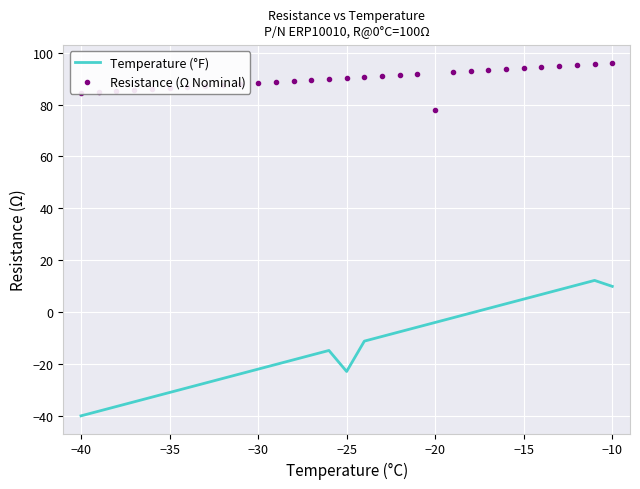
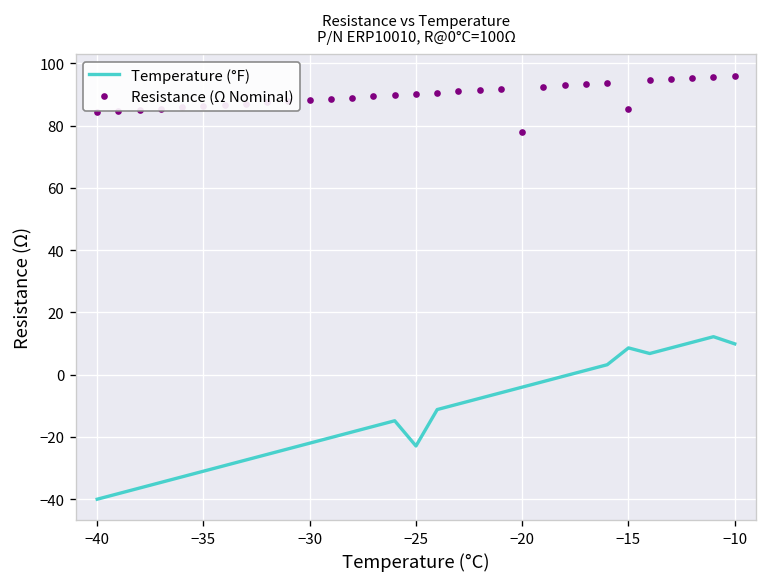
  {
    "Temperature (°F)": {
      "−40": -40,
      "−35": -31,
      "−30": -22,
      "−25": -23,
      "−20": -4,
-     "−15": 5,
+     "−15": 9,
      "−10": 10
    },
    "Resistance (Ω Nominal)": {
      "−30": 88,
      "−25": 90,
      "−20": 78,
-     "−15": 94,
+     "−15": 85,
      "−10": 96
    }
  }
